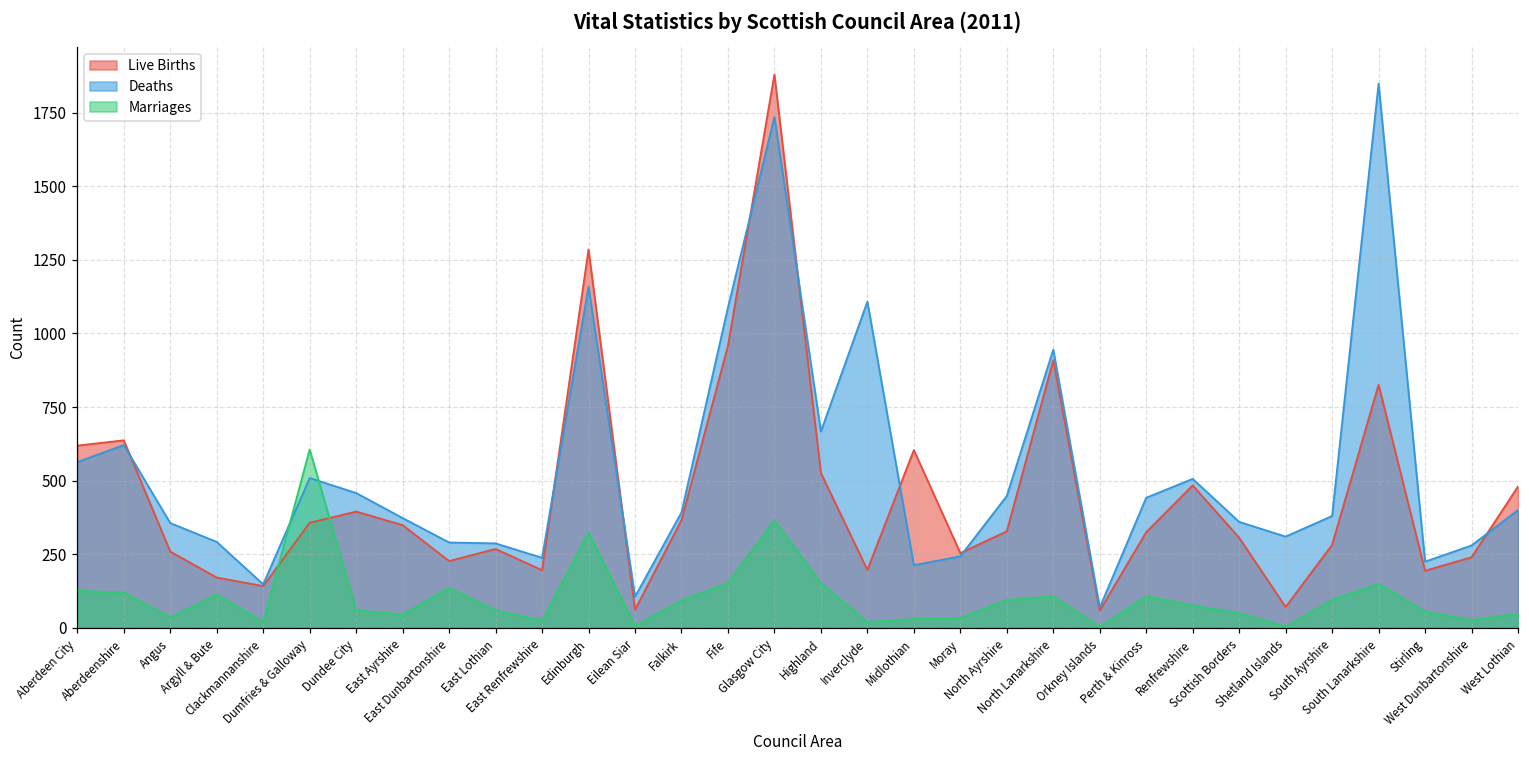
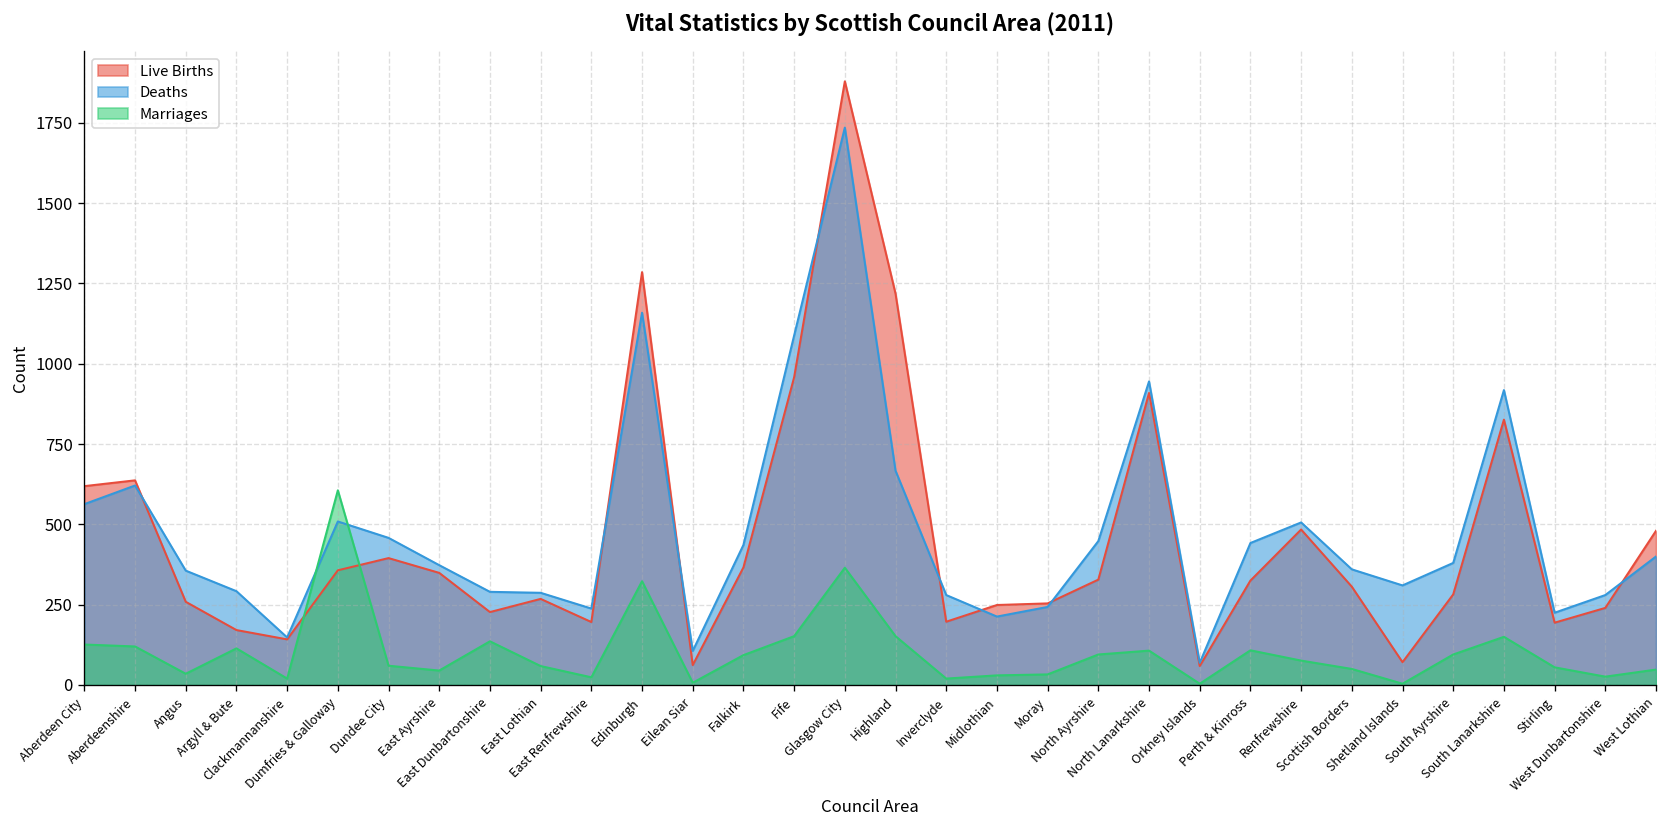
  {
    "Live Births": {
      "Aberdeen City": 620,
      "Aberdeenshire": 640,
      "Angus": 260,
      "Argyll & Bute": 170,
      "Dumfries & Galloway": 360,
      "Dundee City": 400,
      "East Ayrshire": 350,
      "East Dunbartonshire": 230,
      "East Lothian": 270,
      "East Renfrewshire": 200,
      "Edinburgh": 1290,
      "Eilean Siar": 60,
      "Falkirk": 370,
      "Fife": 960,
      "Glasgow City": 1880,
-     "Highland": 530,
+     "Highland": 1220,
      "Inverclyde": 200,
-     "Midlothian": 600,
+     "Midlothian": 250,
      "Moray": 250,
      "North Ayrshire": 330,
      "North Lanarkshire": 910,
      "Orkney Islands": 60,
      "Perth & Kinross": 330,
      "Renfrewshire": 480,
      "Scottish Borders": 310,
      "Shetland Islands": 70,
      "South Ayrshire": 280,
      "South Lanarkshire": 830,
      "Stirling": 190,
      "West Dunbartonshire": 240,
      "West Lothian": 480
    },
    "Deaths": {
      "Aberdeen City": 560,
      "Aberdeenshire": 620,
      "Angus": 360,
      "Argyll & Bute": 290,
      "Dumfries & Galloway": 510,
      "Dundee City": 460,
      "East Ayrshire": 370,
      "East Dunbartonshire": 290,
      "East Lothian": 290,
      "East Renfrewshire": 240,
      "Edinburgh": 1160,
      "Eilean Siar": 110,
-     "Falkirk": 390,
+     "Falkirk": 440,
      "Fife": 1090,
      "Glasgow City": 1740,
      "Highland": 670,
-     "Inverclyde": 1110,
+     "Inverclyde": 280,
      "Midlothian": 210,
      "Moray": 240,
      "North Ayrshire": 450,
      "North Lanarkshire": 950,
      "Orkney Islands": 70,
      "Perth & Kinross": 440,
      "Renfrewshire": 510,
      "Scottish Borders": 360,
      "Shetland Islands": 310,
      "South Ayrshire": 380,
-     "South Lanarkshire": 1850,
+     "South Lanarkshire": 920,
      "Stirling": 230,
      "West Dunbartonshire": 280,
      "West Lothian": 400
    },
    "Marriages": {
      "Aberdeen City": 130,
      "Aberdeenshire": 120,
      "Angus": 40,
      "Argyll & Bute": 110,
      "Clackmannanshire": 20,
      "Dumfries & Galloway": 610,
      "Dundee City": 60,
      "East Ayrshire": 50,
      "East Dunbartonshire": 140,
      "East Lothian": 60,
      "East Renfrewshire": 20,
      "Edinburgh": 320,
      "Eilean Siar": 10,
      "Falkirk": 90,
      "Fife": 150,
      "Glasgow City": 370,
      "Highland": 150,
      "Inverclyde": 20,
      "Midlothian": 30,
      "Moray": 30,
      "North Ayrshire": 100,
      "North Lanarkshire": 110,
      "Orkney Islands": 0,
      "Perth & Kinross": 110,
      "Renfrewshire": 80,
      "Scottish Borders": 50,
      "Shetland Islands": 0,
      "South Ayrshire": 100,
      "South Lanarkshire": 150,
      "Stirling": 60,
      "West Dunbartonshire": 30,
      "West Lothian": 50
    }
  }
